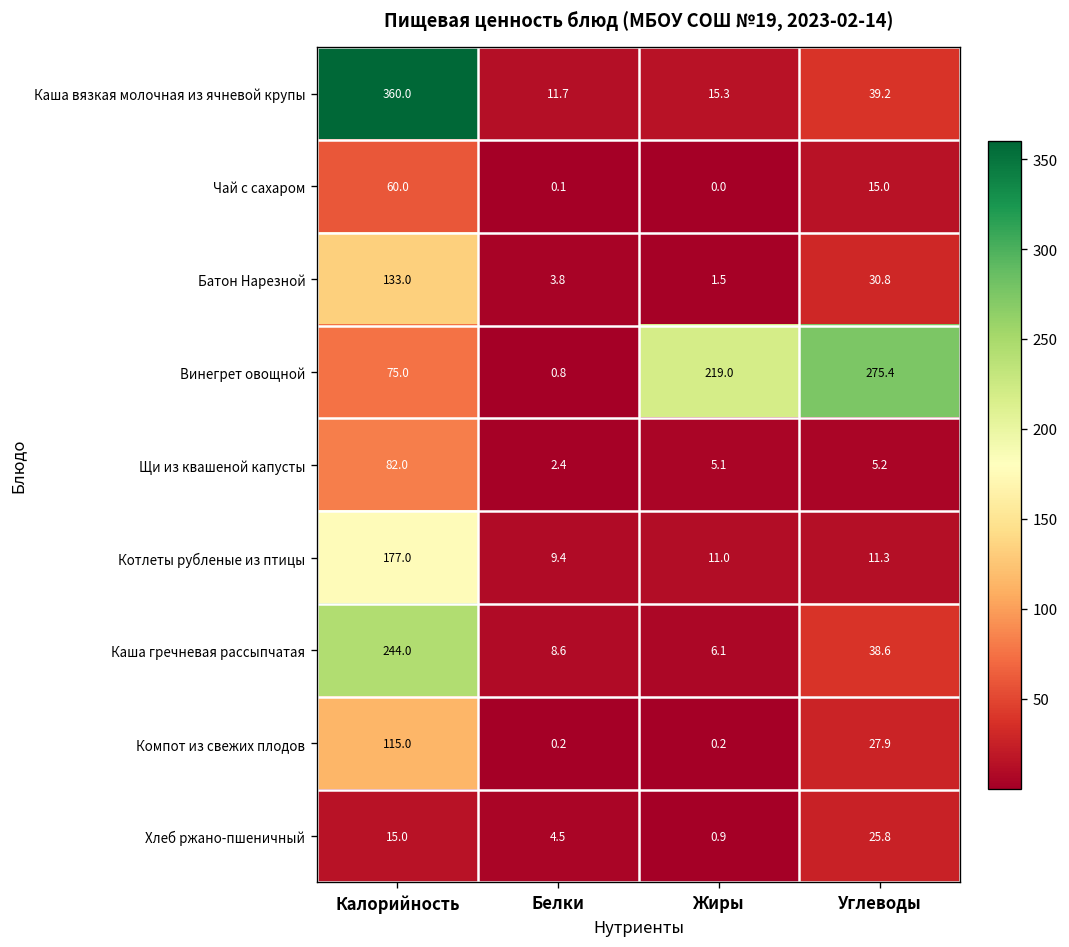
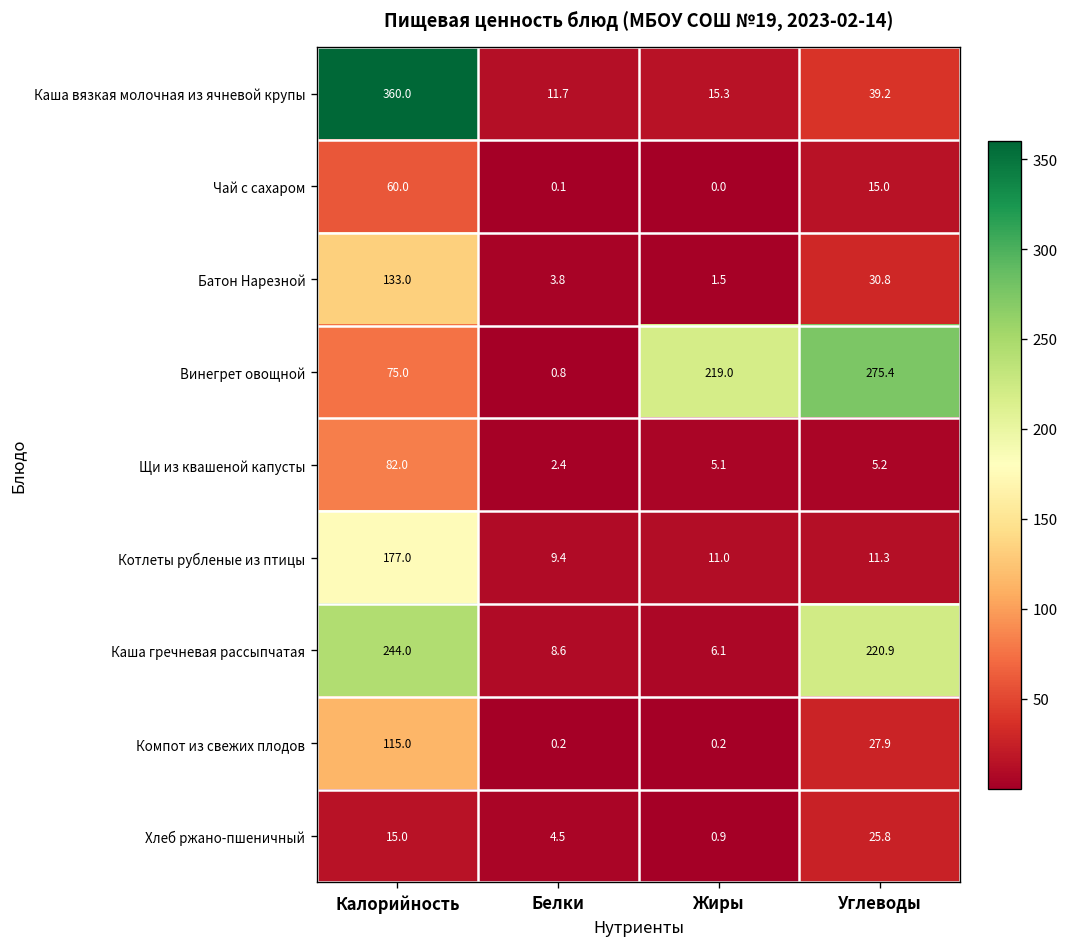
  {
    "Каша вязкая молочная из ячневой крупы": {
      "Калорийность": 360.0,
      "Белки": 11.7,
      "Жиры": 15.3,
      "Углеводы": 39.2
    },
    "Чай с сахаром": {
      "Калорийность": 60.0,
      "Белки": 0.1,
      "Жиры": 0.0,
      "Углеводы": 15.0
    },
    "Батон Нарезной": {
      "Калорийность": 133.0,
      "Белки": 3.8,
      "Жиры": 1.5,
      "Углеводы": 30.8
    },
    "Винегрет овощной": {
      "Калорийность": 75.0,
      "Белки": 0.8,
      "Жиры": 219.0,
      "Углеводы": 275.4
    },
    "Щи из квашеной капусты": {
      "Калорийность": 82.0,
      "Белки": 2.4,
      "Жиры": 5.1,
      "Углеводы": 5.2
    },
    "Котлеты рубленые из птицы": {
      "Калорийность": 177.0,
      "Белки": 9.4,
      "Жиры": 11.0,
      "Углеводы": 11.3
    },
    "Каша гречневая рассыпчатая": {
      "Калорийность": 244.0,
      "Белки": 8.6,
      "Жиры": 6.1,
-     "Углеводы": 38.6
+     "Углеводы": 220.9
    },
    "Компот из свежих плодов": {
      "Калорийность": 115.0,
      "Белки": 0.2,
      "Жиры": 0.2,
      "Углеводы": 27.9
    },
    "Хлеб ржано-пшеничный": {
      "Калорийность": 15.0,
      "Белки": 4.5,
      "Жиры": 0.9,
      "Углеводы": 25.8
    }
  }
